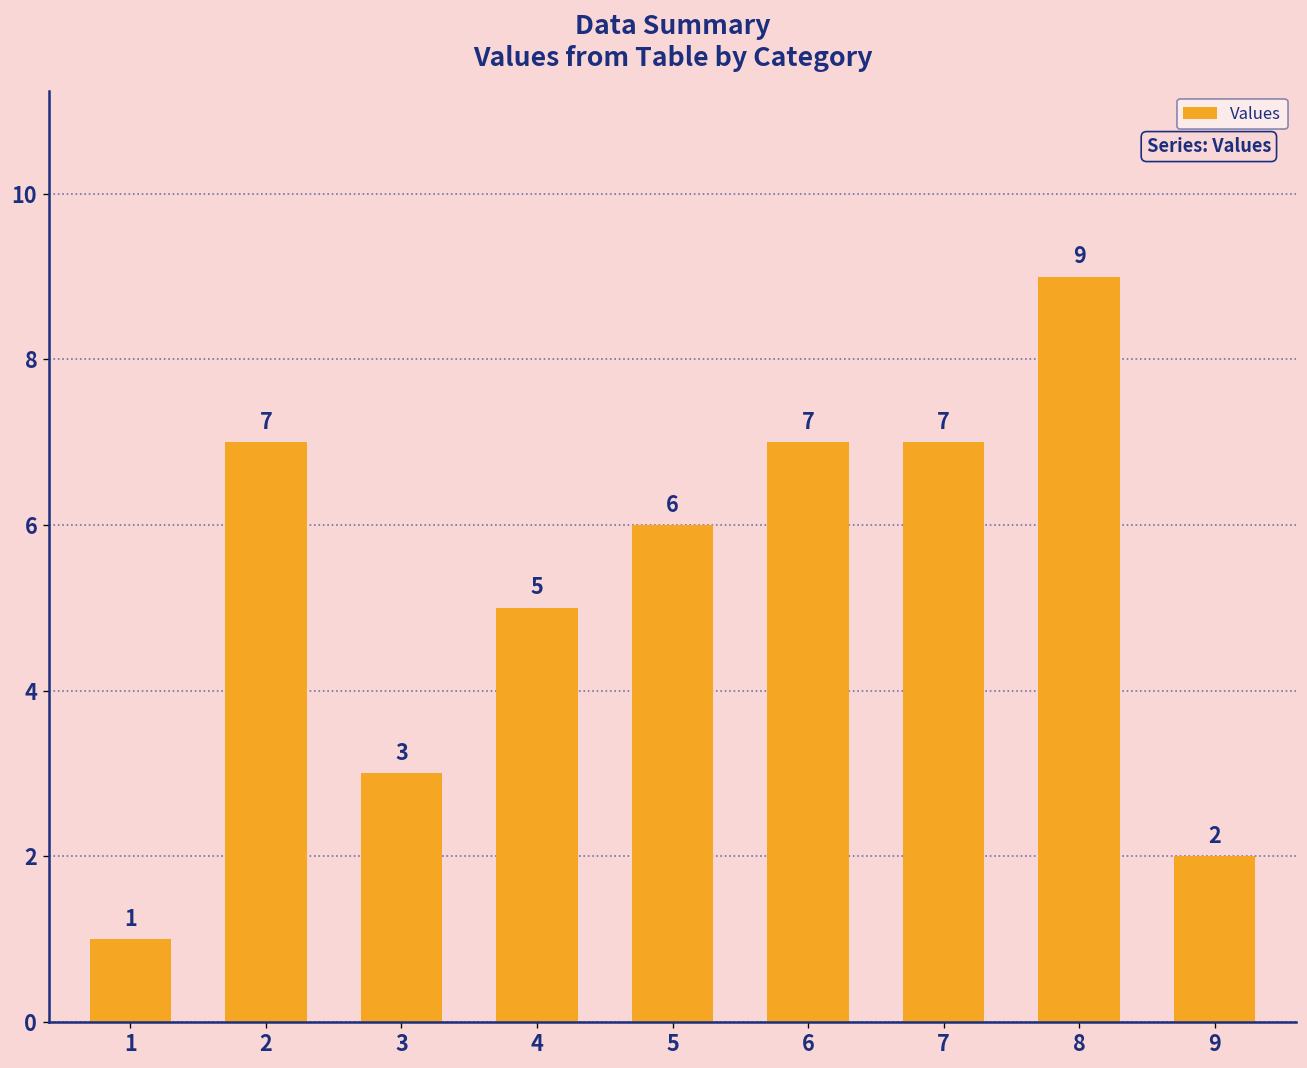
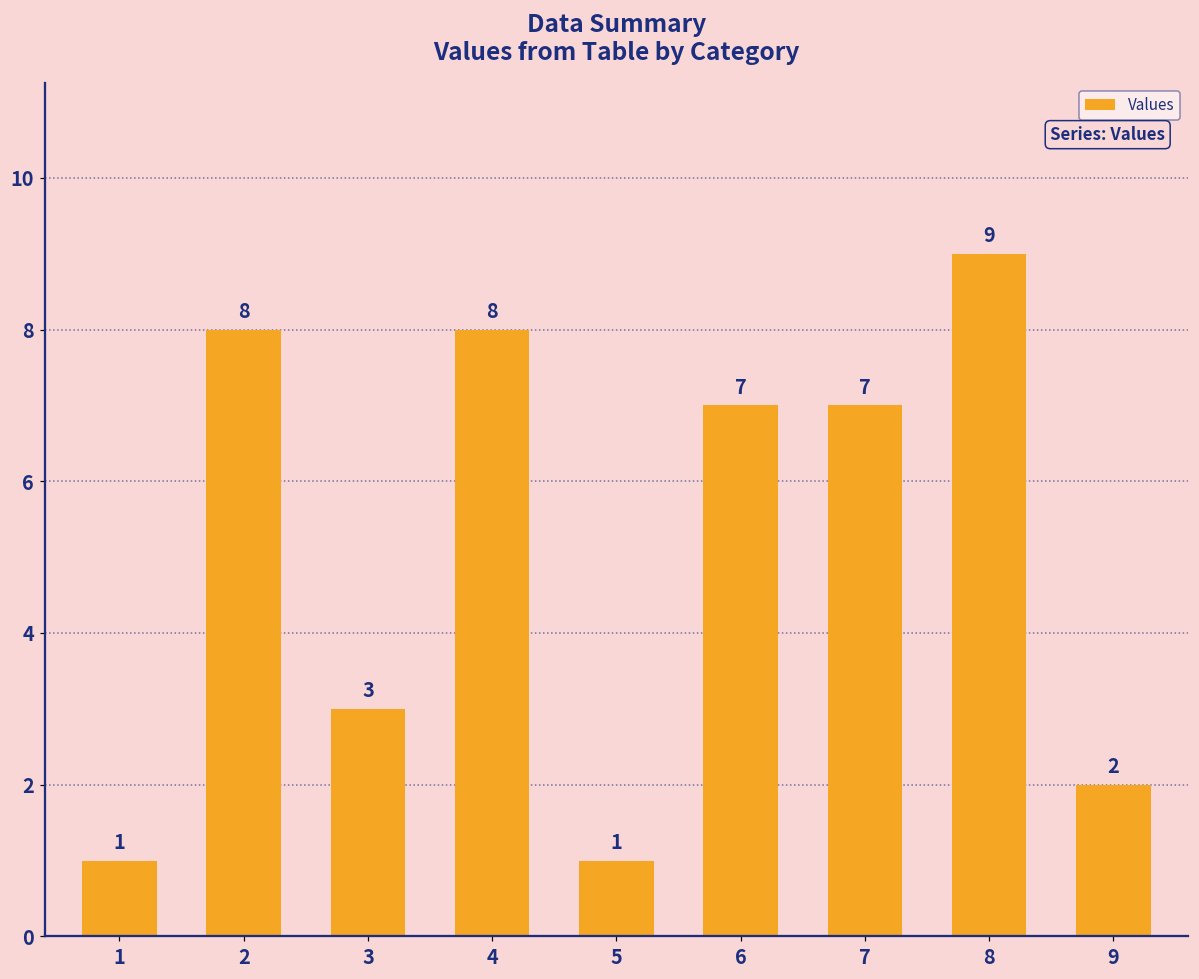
  {
    "1": 1,
-   "2": 7,
+   "2": 8,
    "3": 3,
-   "4": 5,
-   "5": 6,
+   "4": 8,
+   "5": 1,
    "6": 7,
    "7": 7,
    "8": 9,
    "9": 2
  }
